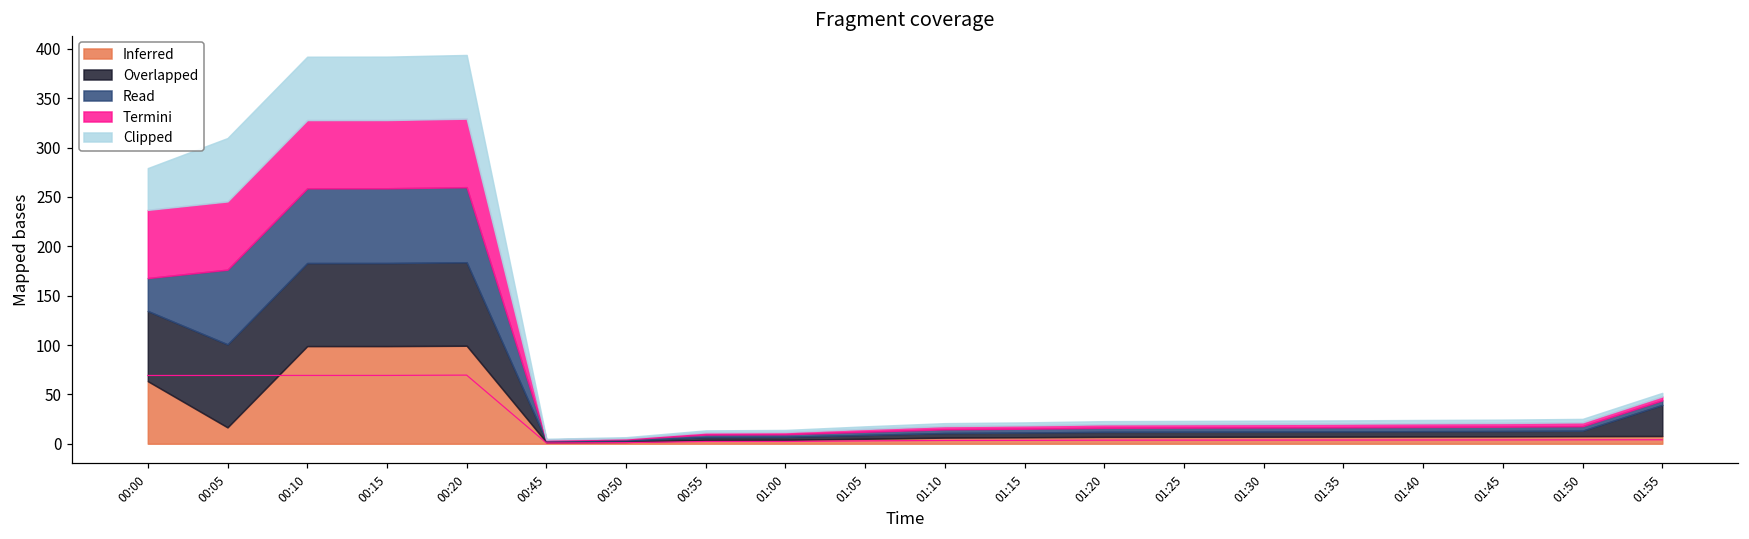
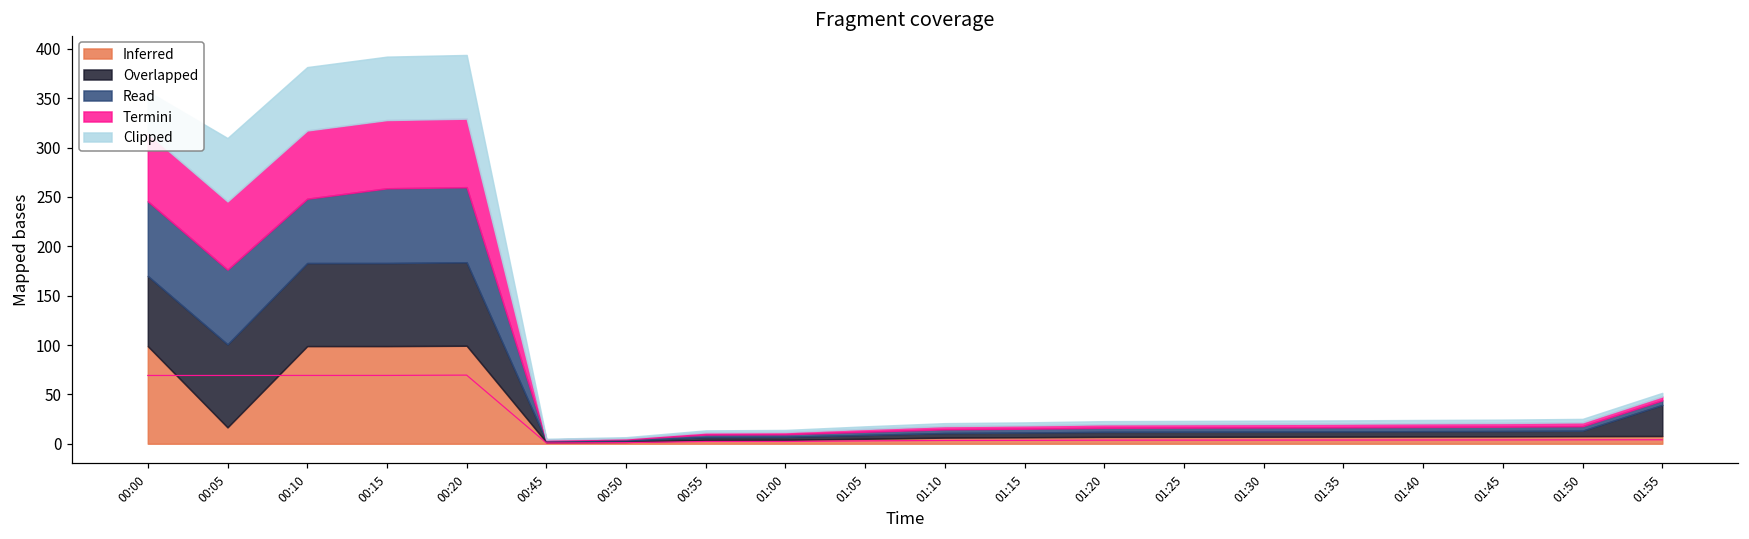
  {
    "Inferred": {
-     "00:00": 60,
+     "00:00": 100,
      "00:05": 20,
      "00:10": 100,
      "00:15": 100,
      "00:20": 100,
      "01:10": 10,
      "01:15": 10,
      "01:20": 10,
      "01:25": 10,
      "01:30": 10,
      "01:35": 10,
      "01:40": 10,
      "01:45": 10,
      "01:50": 10,
      "01:55": 10
    },
    "Overlapped": {
      "00:00": 70,
      "00:05": 80,
      "00:10": 80,
      "00:15": 80,
      "00:20": 80,
      "01:05": 0,
      "01:10": 0,
      "01:15": 0,
      "01:20": 10,
      "01:25": 10,
      "01:30": 10,
      "01:35": 10,
      "01:40": 10,
      "01:45": 10,
      "01:50": 10,
      "01:55": 30
    },
    "Read": {
-     "00:00": 30,
+     "00:00": 80,
      "00:05": 80,
-     "00:10": 80,
+     "00:10": 70,
      "00:15": 80,
      "00:20": 80,
      "01:05": 0,
      "01:10": 0,
      "01:15": 0,
      "01:20": 0,
      "01:25": 0,
      "01:30": 0,
      "01:35": 0,
      "01:40": 0,
      "01:45": 0,
      "01:50": 0,
      "01:55": 0
    },
    "Clipped": {
      "00:05": 60,
      "00:10": 60,
      "00:15": 60,
      "00:20": 60,
      "01:10": 0,
      "01:15": 0,
      "01:20": 0,
      "01:25": 0,
      "01:30": 0,
      "01:35": 0,
      "01:40": 0,
      "01:45": 0,
      "01:50": 0,
      "01:55": 0
    }
  }
